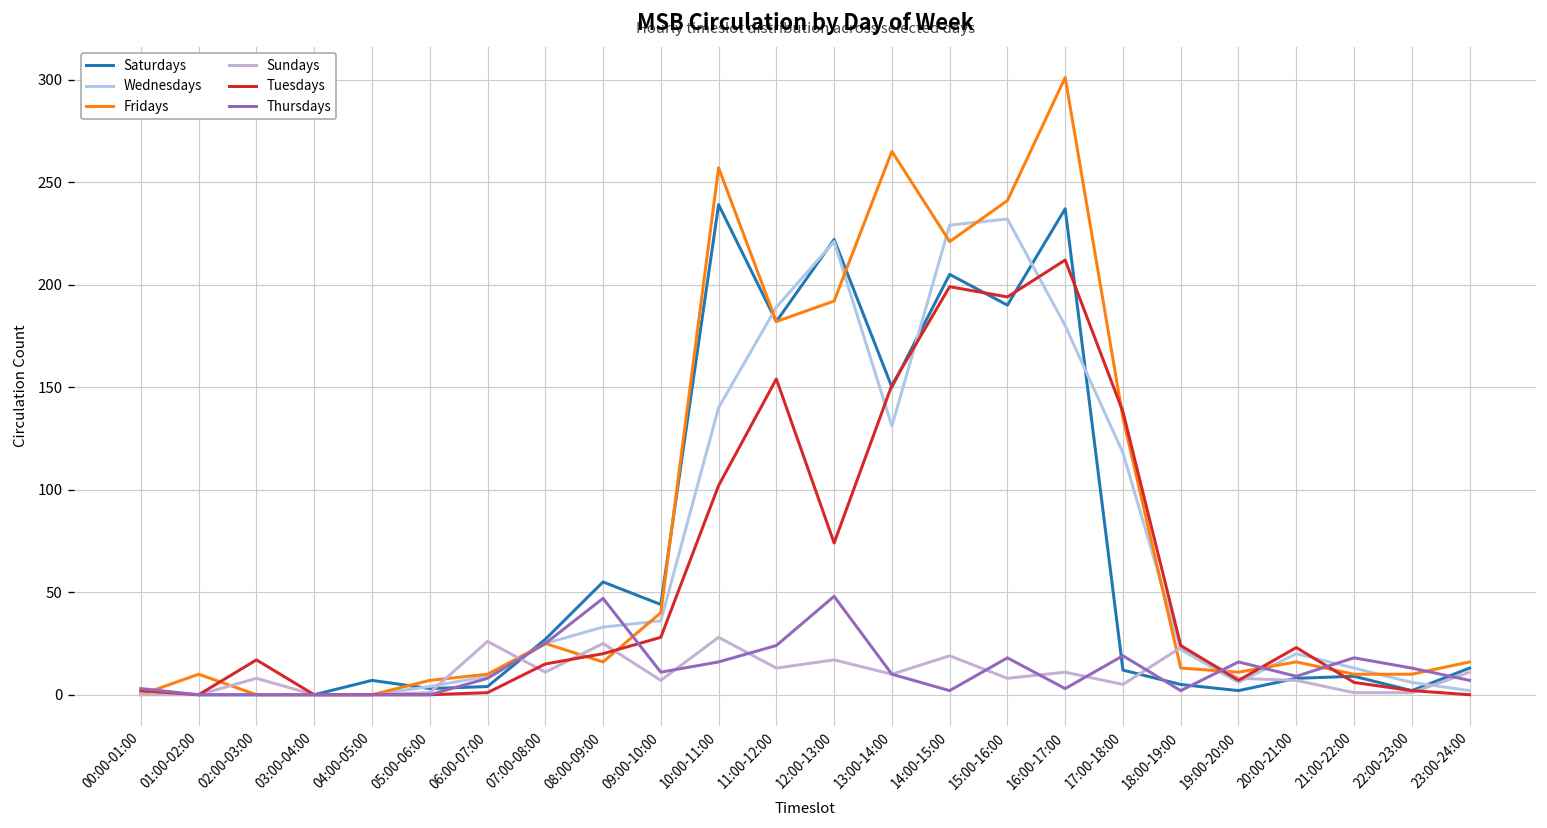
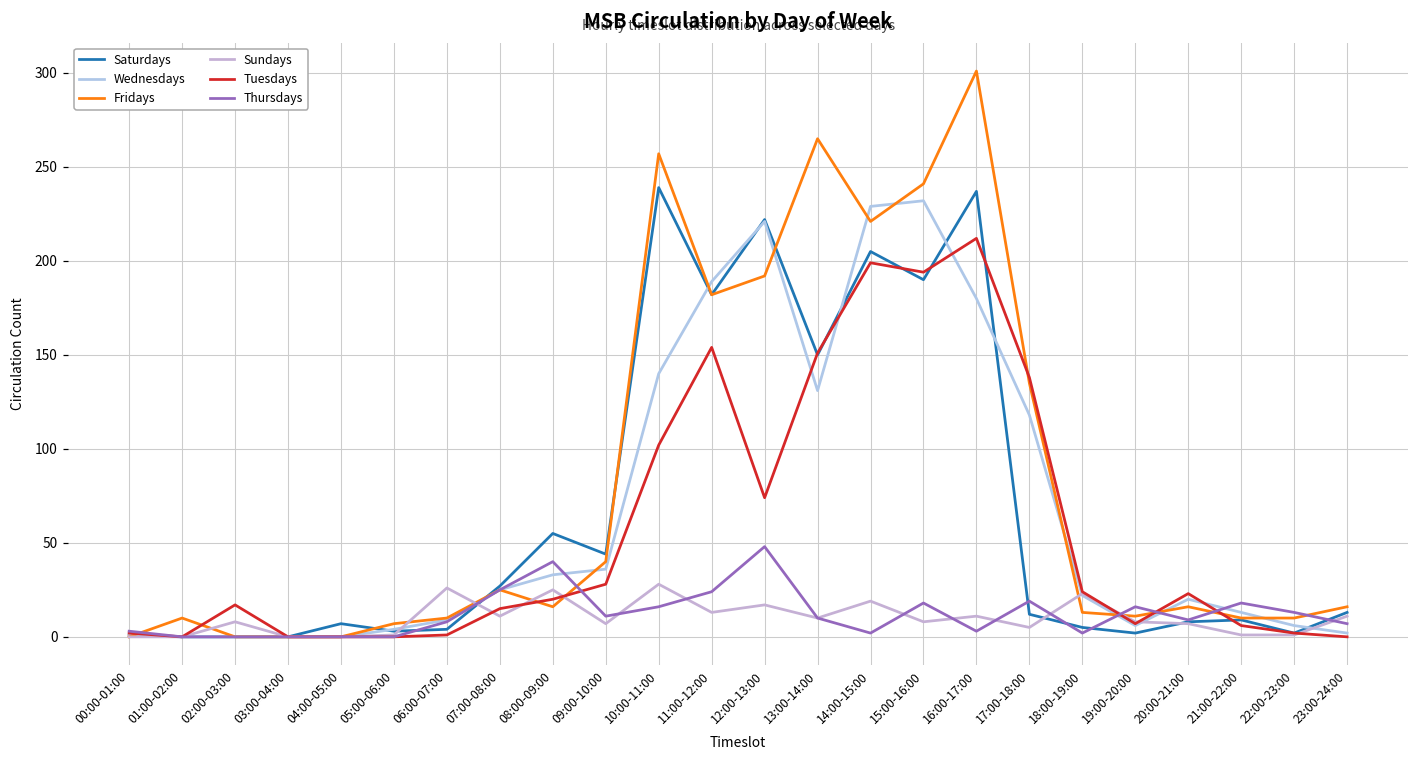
  {
    "Saturdays": {
      "04:00-05:00": 7,
      "06:00-07:00": 4,
      "07:00-08:00": 27,
      "08:00-09:00": 55,
      "09:00-10:00": 44,
      "10:00-11:00": 239,
      "14:00-15:00": 205,
      "15:00-16:00": 190,
      "16:00-17:00": 237,
      "17:00-18:00": 12,
      "18:00-19:00": 5,
      "19:00-20:00": 2,
      "23:00-24:00": 13
    },
    "Fridays": {
      "01:00-02:00": 10,
      "05:00-06:00": 7,
      "08:00-09:00": 16,
      "09:00-10:00": 40,
      "10:00-11:00": 257,
      "12:00-13:00": 192,
      "13:00-14:00": 265,
      "14:00-15:00": 221,
      "15:00-16:00": 241,
      "16:00-17:00": 301,
      "17:00-18:00": 135,
      "18:00-19:00": 13,
      "19:00-20:00": 11,
      "20:00-21:00": 16,
      "22:00-23:00": 10,
      "23:00-24:00": 16
    },
    "Tuesdays": {
      "02:00-03:00": 17,
      "06:00-07:00": 1,
      "07:00-08:00": 15,
      "08:00-09:00": 20,
      "09:00-10:00": 28,
      "10:00-11:00": 102,
      "11:00-12:00": 154,
      "12:00-13:00": 74,
      "14:00-15:00": 199,
      "15:00-16:00": 194,
      "16:00-17:00": 212,
      "17:00-18:00": 138,
      "20:00-21:00": 23,
      "21:00-22:00": 6,
      "23:00-24:00": 0
    },
    "Thursdays": {
-     "08:00-09:00": 47,
+     "08:00-09:00": 40,
      "09:00-10:00": 11,
      "10:00-11:00": 16,
      "11:00-12:00": 24,
      "12:00-13:00": 48,
      "14:00-15:00": 2,
      "15:00-16:00": 18,
      "16:00-17:00": 3,
      "17:00-18:00": 19,
      "18:00-19:00": 2,
      "19:00-20:00": 16,
      "21:00-22:00": 18,
      "22:00-23:00": 13,
      "23:00-24:00": 7
    }
  }
